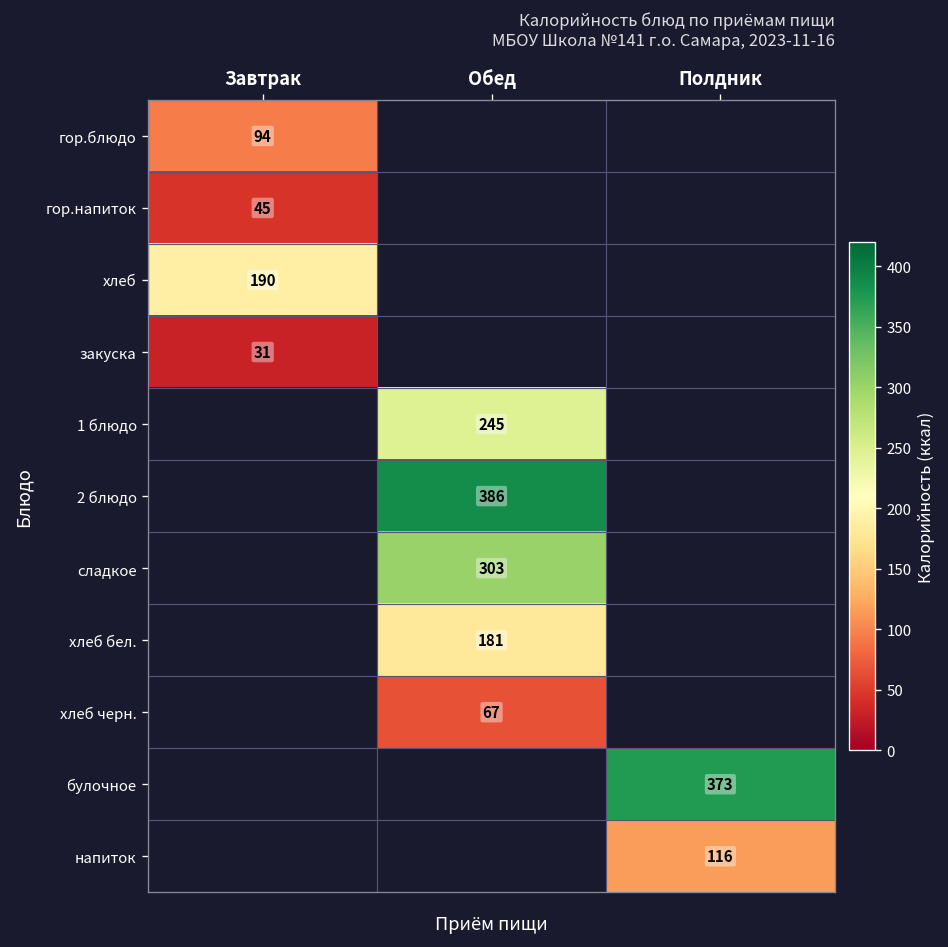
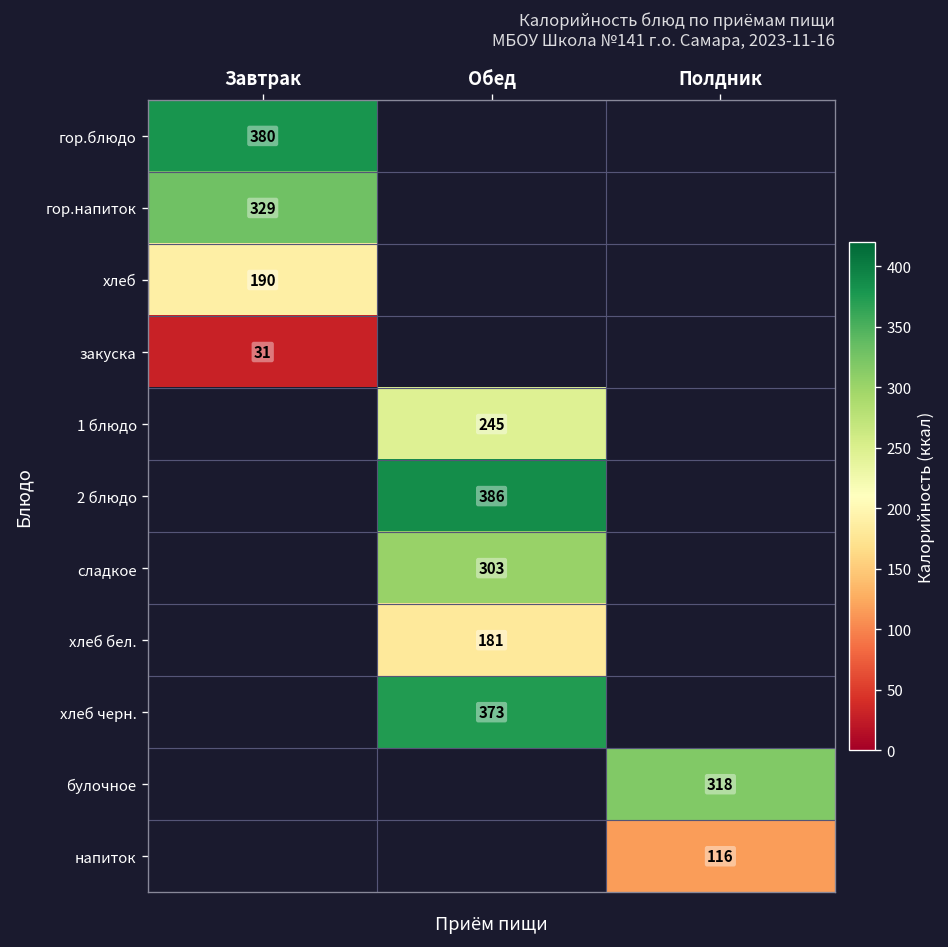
  {
    "гор.блюдо": {
-     "Завтрак": 94
+     "Завтрак": 380
    },
    "гор.напиток": {
-     "Завтрак": 45
+     "Завтрак": 329
    },
    "хлеб черн.": {
-     "Обед": 67
+     "Обед": 373
    },
    "булочное": {
-     "Полдник": 373
+     "Полдник": 318
    }
  }
